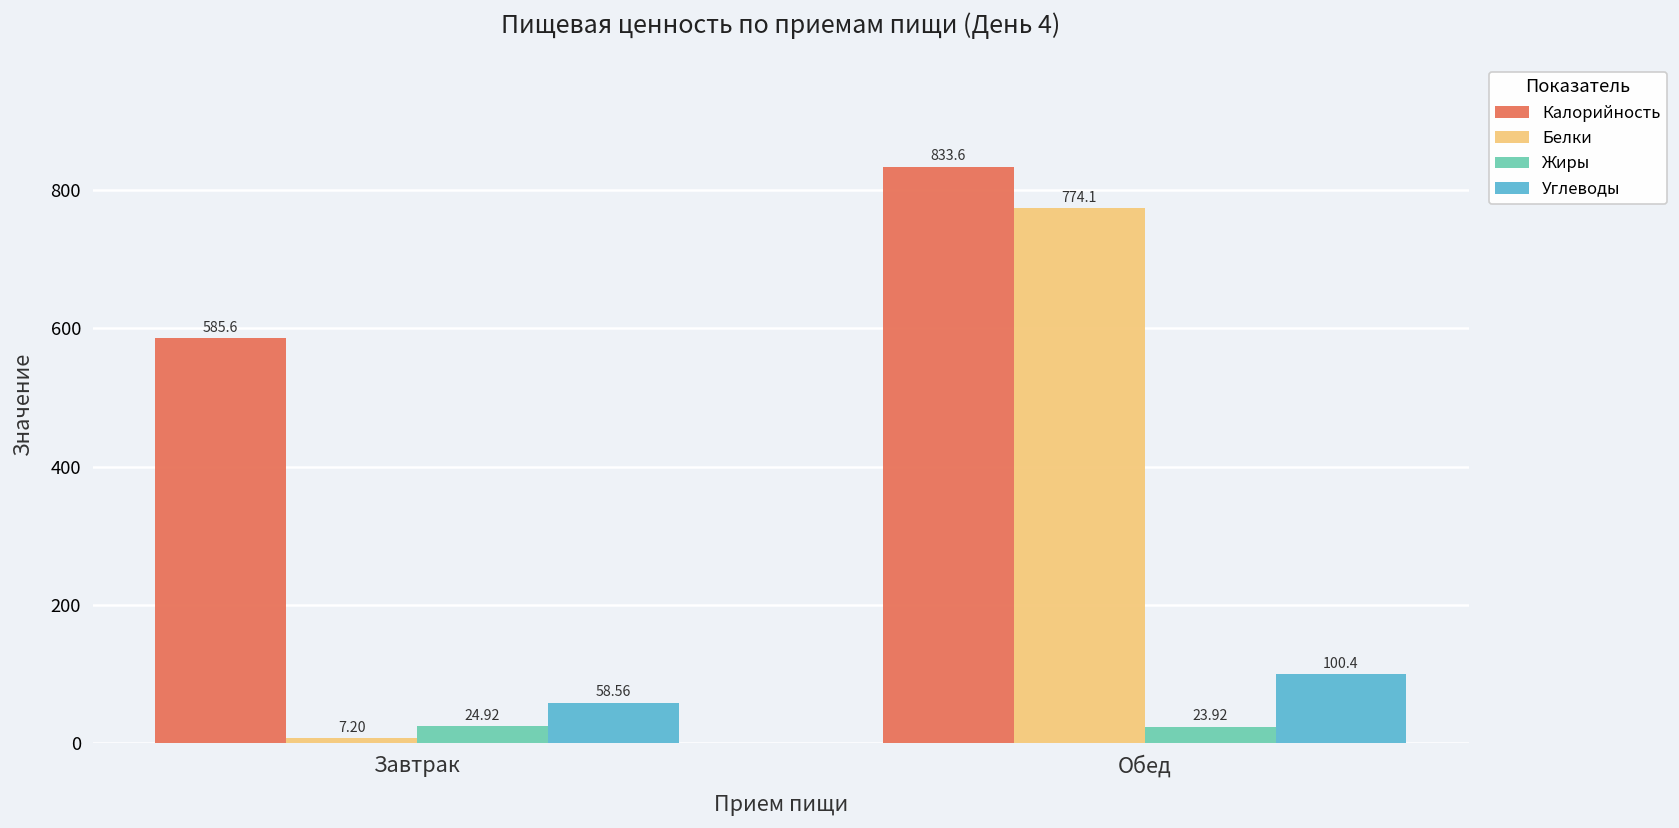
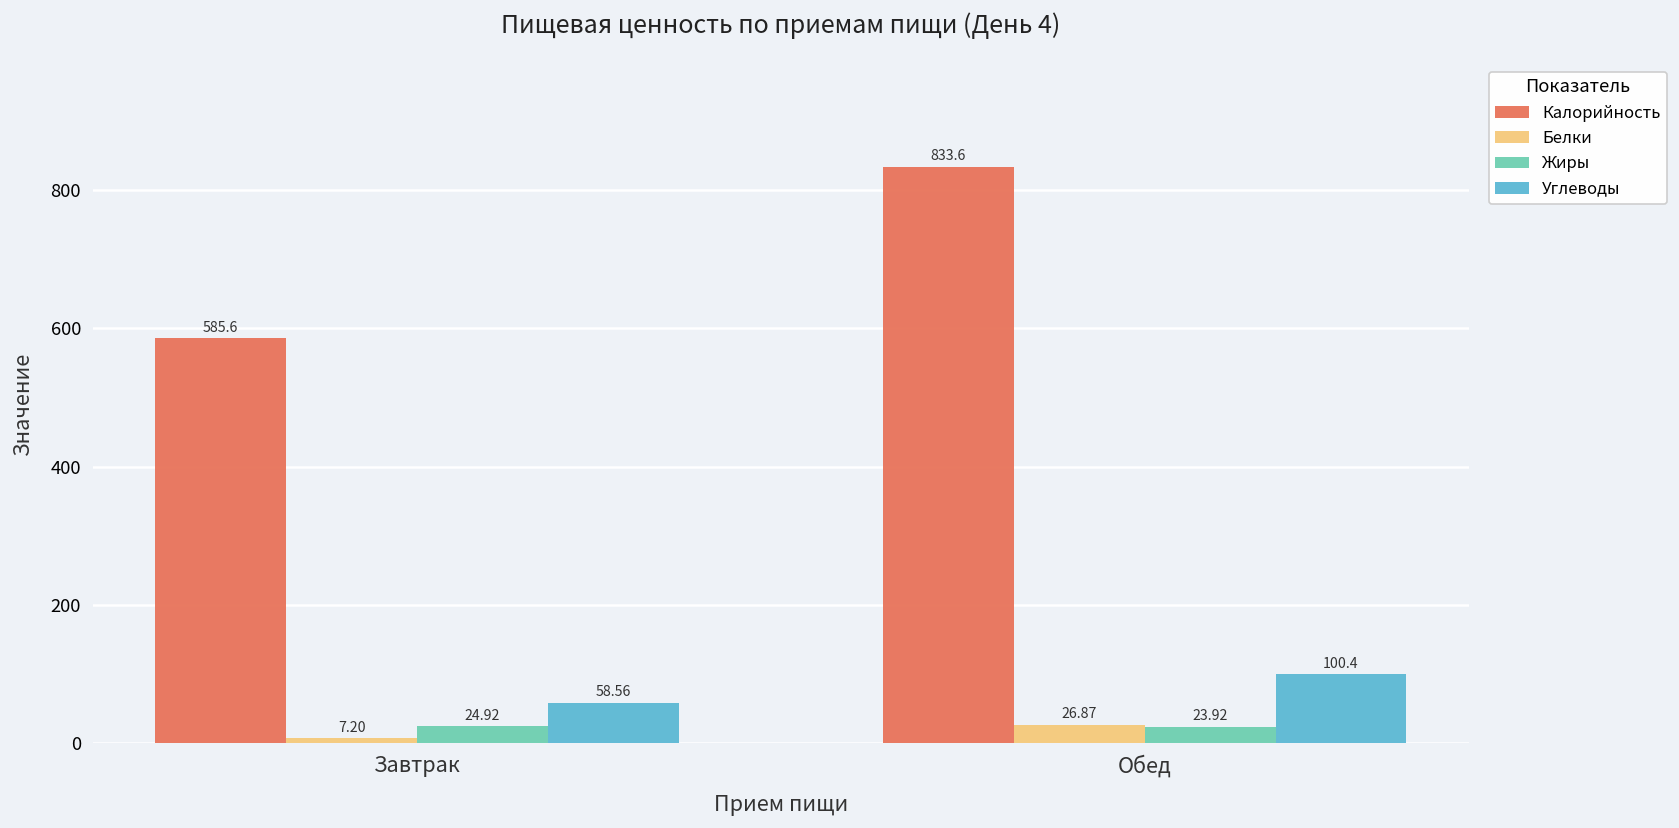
  {
    "Калорийность": {
      "Завтрак": 585.6,
      "Обед": 833.6
    },
    "Белки": {
      "Завтрак": 7.20,
-     "Обед": 774.1
+     "Обед": 26.87
    }
  }
